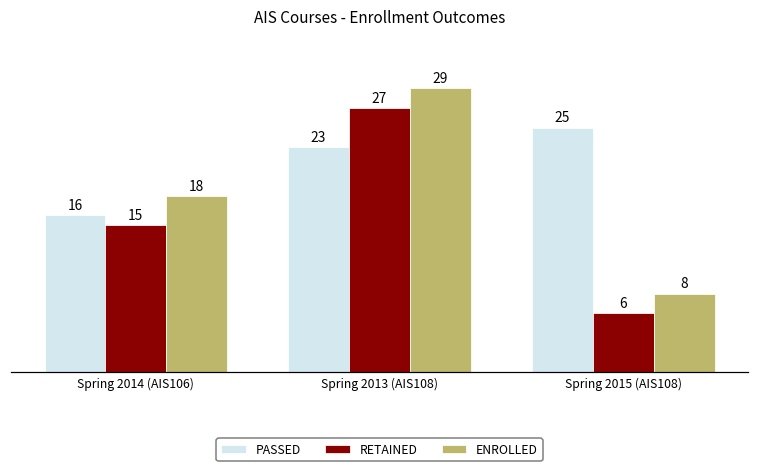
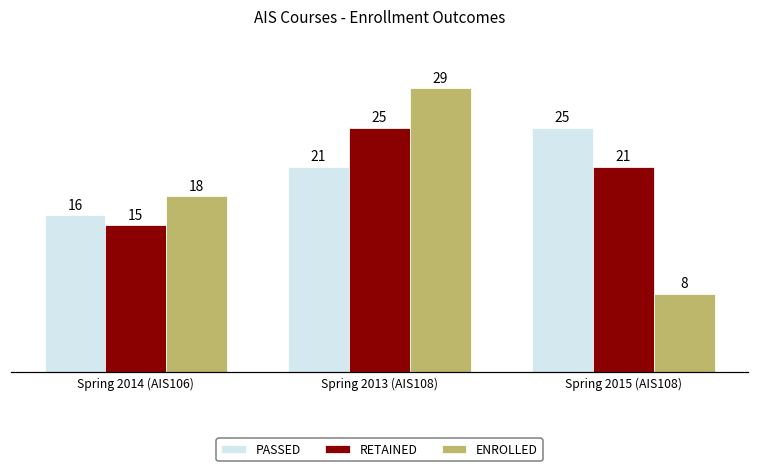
  {
    "PASSED": {
      "Spring 2014 (AIS106)": 16,
-     "Spring 2013 (AIS108)": 23,
+     "Spring 2013 (AIS108)": 21,
      "Spring 2015 (AIS108)": 25
    },
    "RETAINED": {
      "Spring 2014 (AIS106)": 15,
-     "Spring 2013 (AIS108)": 27,
-     "Spring 2015 (AIS108)": 6
+     "Spring 2013 (AIS108)": 25,
+     "Spring 2015 (AIS108)": 21
    },
    "ENROLLED": {
      "Spring 2014 (AIS106)": 18,
      "Spring 2013 (AIS108)": 29,
      "Spring 2015 (AIS108)": 8
    }
  }
